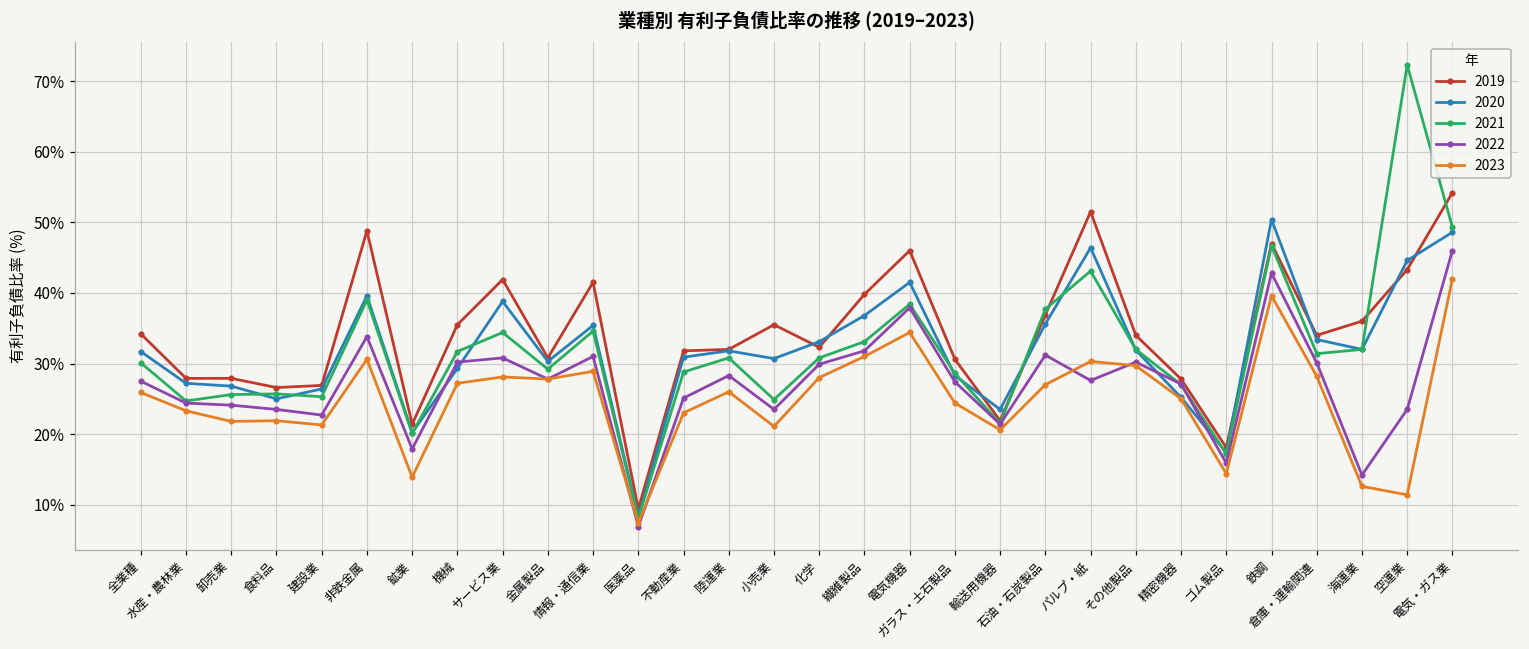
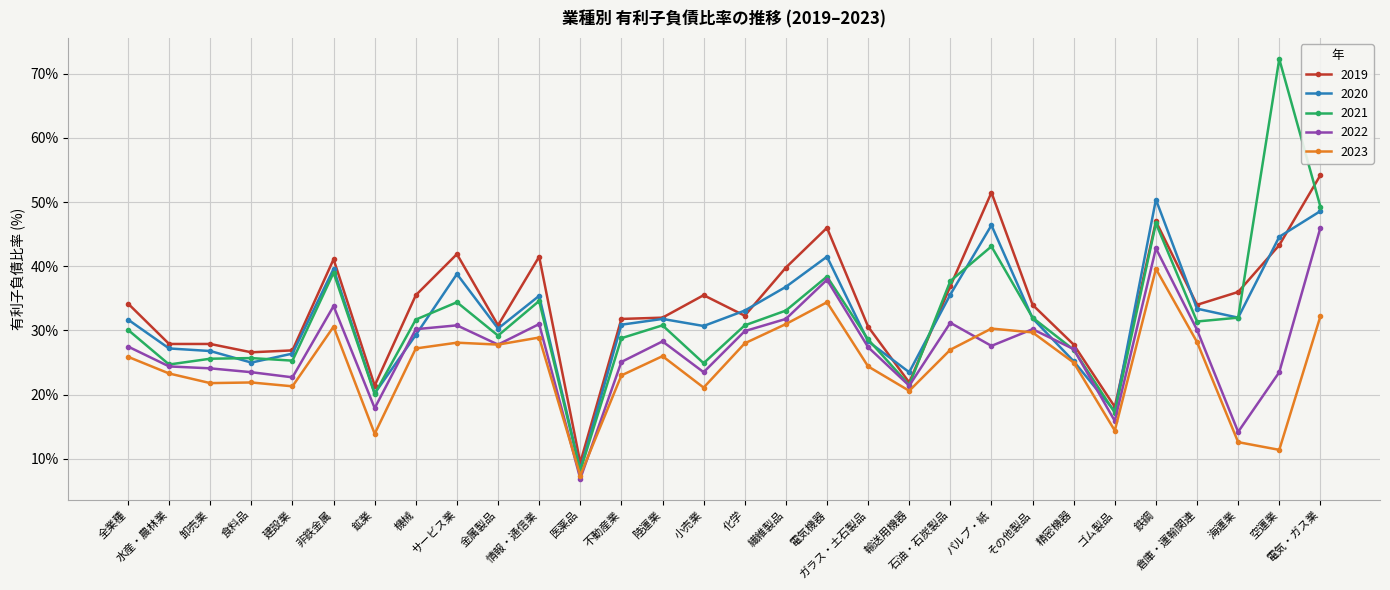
  {
    "2019": {
      "全業種": "34%",
      "水産・農林業": "28%",
      "卸売業": "28%",
      "食料品": "27%",
      "建設業": "27%",
-     "非鉄金属": "49%",
+     "非鉄金属": "41%",
      "鉱業": "21%",
      "機械": "36%",
      "サービス業": "42%",
      "金属製品": "31%",
      "情報・通信業": "42%",
      "医薬品": "9%",
      "不動産業": "32%",
      "小売業": "36%",
      "化学": "32%",
      "繊維製品": "40%",
      "電気機器": "46%",
      "ガラス・土石製品": "31%",
      "石油・石炭製品": "37%",
      "パルプ・紙": "52%",
      "その他製品": "34%",
      "精密機器": "28%",
      "ゴム製品": "18%",
      "倉庫・運輸関連": "34%",
      "海運業": "36%",
      "空運業": "43%",
      "電気・ガス業": "54%"
    },
    "2020": {
      "全業種": "32%",
      "水産・農林業": "27%",
      "卸売業": "27%",
      "食料品": "25%",
      "建設業": "26%",
      "非鉄金属": "40%",
      "機械": "29%",
      "サービス業": "39%",
      "金属製品": "30%",
      "情報・通信業": "35%",
      "不動産業": "31%",
      "小売業": "31%",
      "化学": "33%",
      "繊維製品": "37%",
      "電気機器": "42%",
      "輸送用機器": "24%",
      "石油・石炭製品": "36%",
      "パルプ・紙": "46%",
      "鉄鋼": "50%",
      "倉庫・運輸関連": "33%",
      "空運業": "45%",
      "電気・ガス業": "49%"
    },
    "2021": {
      "全業種": "30%",
      "卸売業": "26%",
      "食料品": "26%",
      "建設業": "25%",
      "非鉄金属": "39%",
      "機械": "32%",
      "サービス業": "34%",
      "金属製品": "29%",
      "情報・通信業": "35%",
      "不動産業": "29%",
      "陸運業": "31%",
      "小売業": "25%",
      "化学": "31%",
      "繊維製品": "33%",
      "電気機器": "38%",
      "石油・石炭製品": "38%",
      "パルプ・紙": "43%",
      "倉庫・運輸関連": "31%",
      "空運業": "72%",
      "電気・ガス業": "49%"
    },
    "2022": {
      "全業種": "28%",
      "卸売業": "24%",
      "食料品": "24%",
      "建設業": "23%",
      "非鉄金属": "34%",
      "鉱業": "18%",
      "機械": "30%",
      "サービス業": "31%",
      "情報・通信業": "31%",
      "医薬品": "7%",
      "不動産業": "25%",
      "陸運業": "28%",
      "小売業": "24%",
      "化学": "30%",
      "繊維製品": "32%",
      "電気機器": "38%",
      "ガラス・土石製品": "27%",
      "石油・石炭製品": "31%",
      "パルプ・紙": "28%",
      "その他製品": "30%",
      "ゴム製品": "16%",
      "鉄鋼": "43%",
      "倉庫・運輸関連": "30%",
      "海運業": "14%",
      "空運業": "24%",
      "電気・ガス業": "46%"
    },
    "2023": {
      "全業種": "26%",
      "水産・農林業": "23%",
      "卸売業": "22%",
      "食料品": "22%",
      "建設業": "21%",
      "非鉄金属": "31%",
      "鉱業": "14%",
      "機械": "27%",
      "サービス業": "28%",
      "情報・通信業": "29%",
      "医薬品": "7%",
      "不動産業": "23%",
      "陸運業": "26%",
      "小売業": "21%",
      "化学": "28%",
      "繊維製品": "31%",
      "電気機器": "34%",
      "ガラス・土石製品": "24%",
      "輸送用機器": "21%",
      "石油・石炭製品": "27%",
      "パルプ・紙": "30%",
      "その他製品": "30%",
      "ゴム製品": "14%",
      "鉄鋼": "40%",
      "倉庫・運輸関連": "28%",
      "海運業": "13%",
      "空運業": "11%",
-     "電気・ガス業": "42%"
+     "電気・ガス業": "32%"
    }
  }
